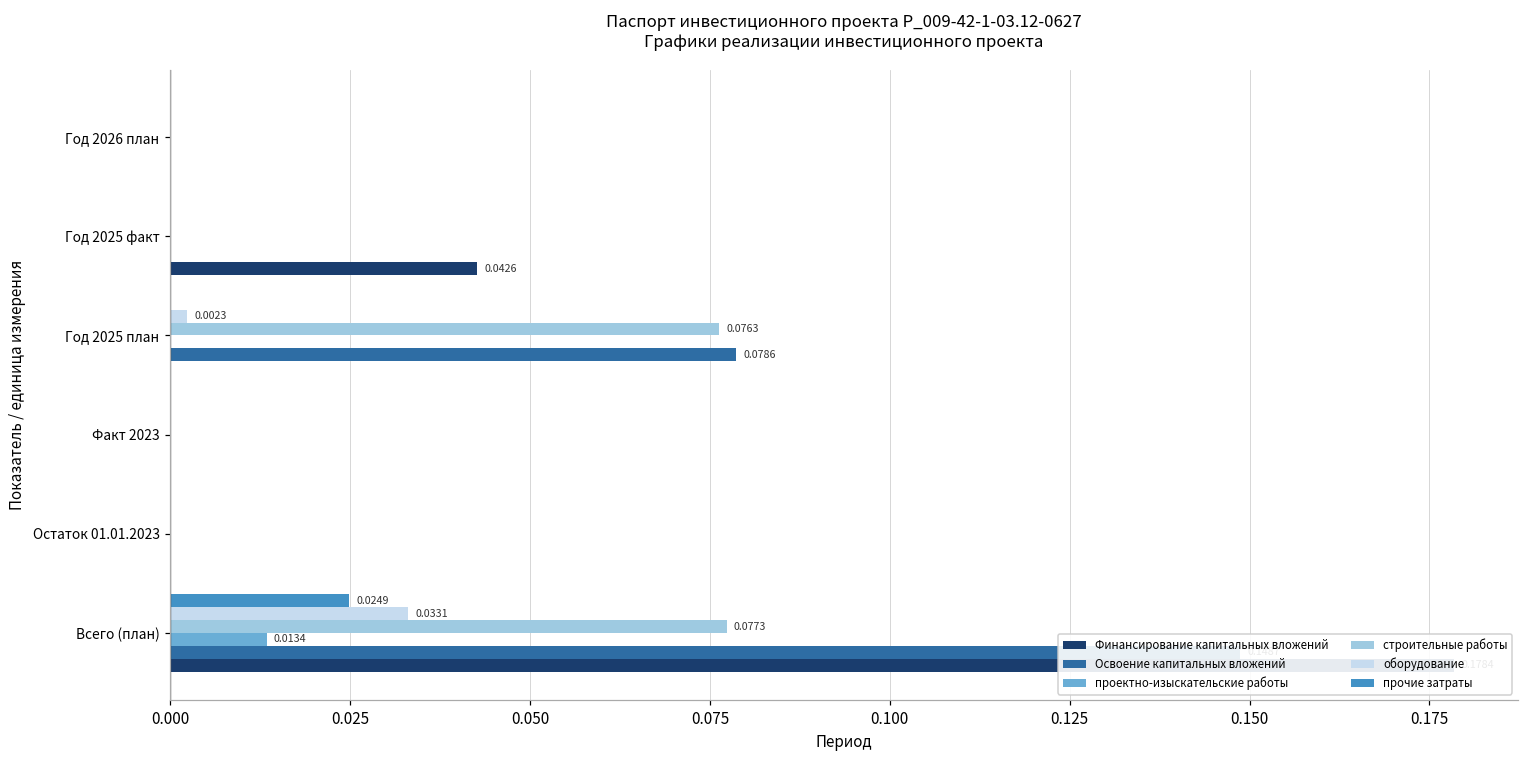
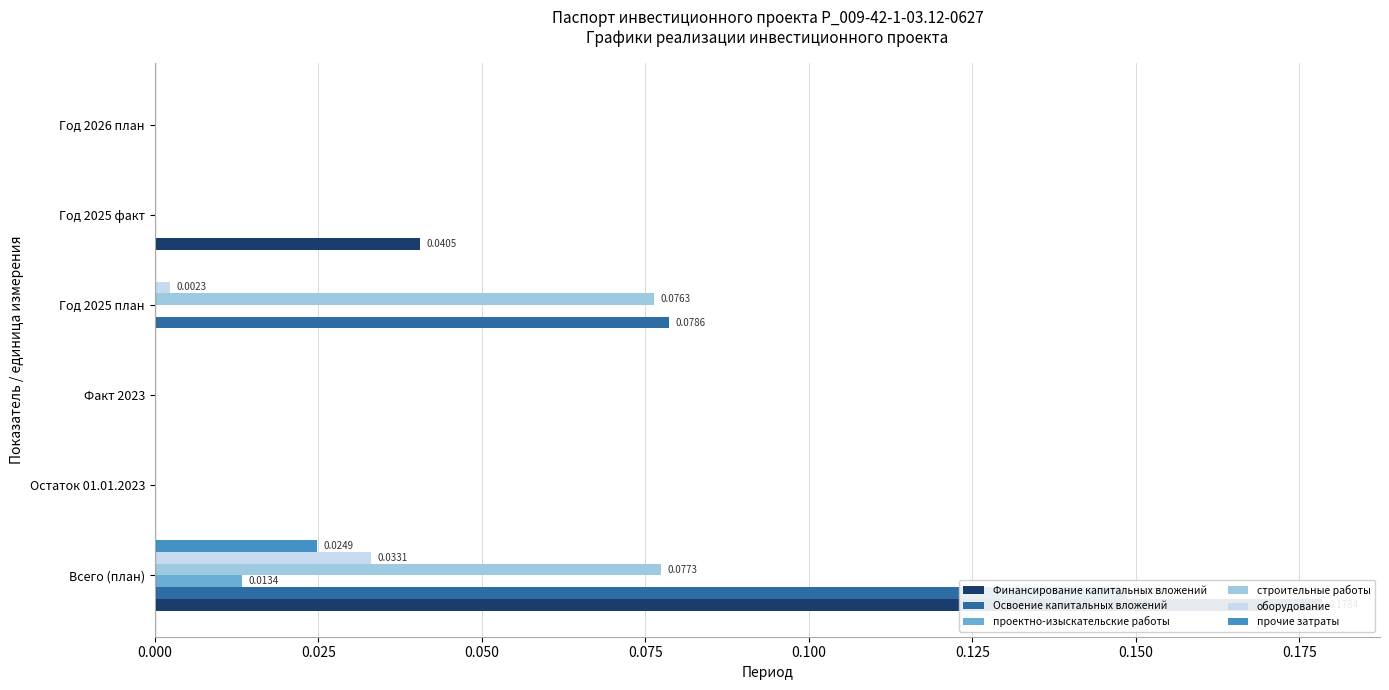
  {
    "Финансирование капитальных вложений": {
-     "Год 2025 факт": 0.0426
+     "Год 2025 факт": 0.0405
    }
  }
